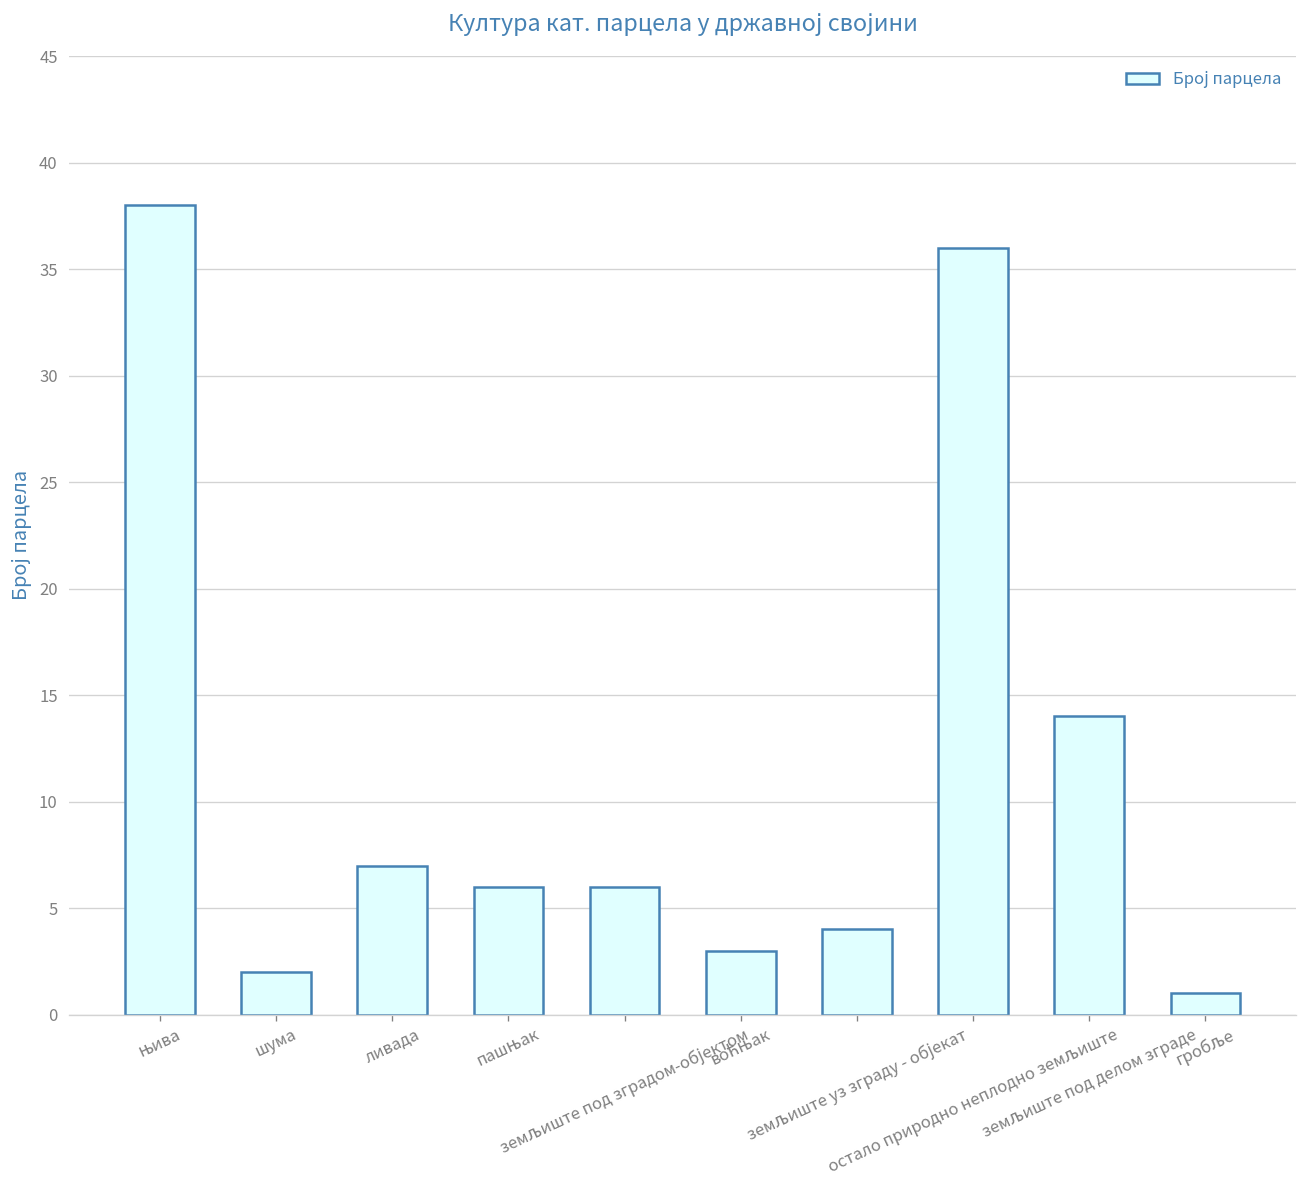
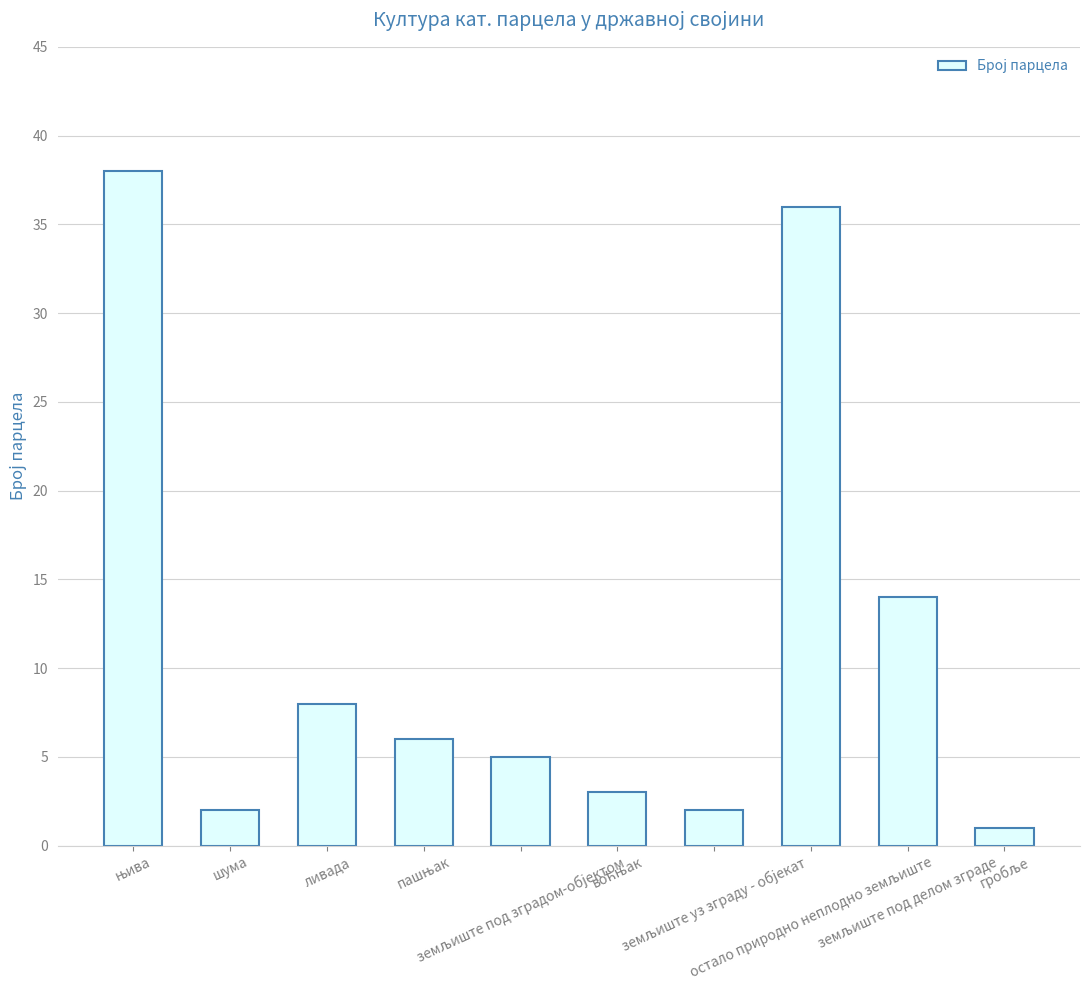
  {
    "њива": 38,
    "шума": 2,
-   "ливада": 7,
+   "ливада": 8,
    "пашњак": 6,
-   "земљиште под зградом-објектом": 6,
+   "земљиште под зградом-објектом": 5,
    "воћњак": 3,
-   "земљиште уз зграду - објекат": 4,
+   "земљиште уз зграду - објекат": 2,
    "остало природно неплодно земљиште": 36,
    "земљиште под делом зграде": 14,
    "гробље": 1
  }
